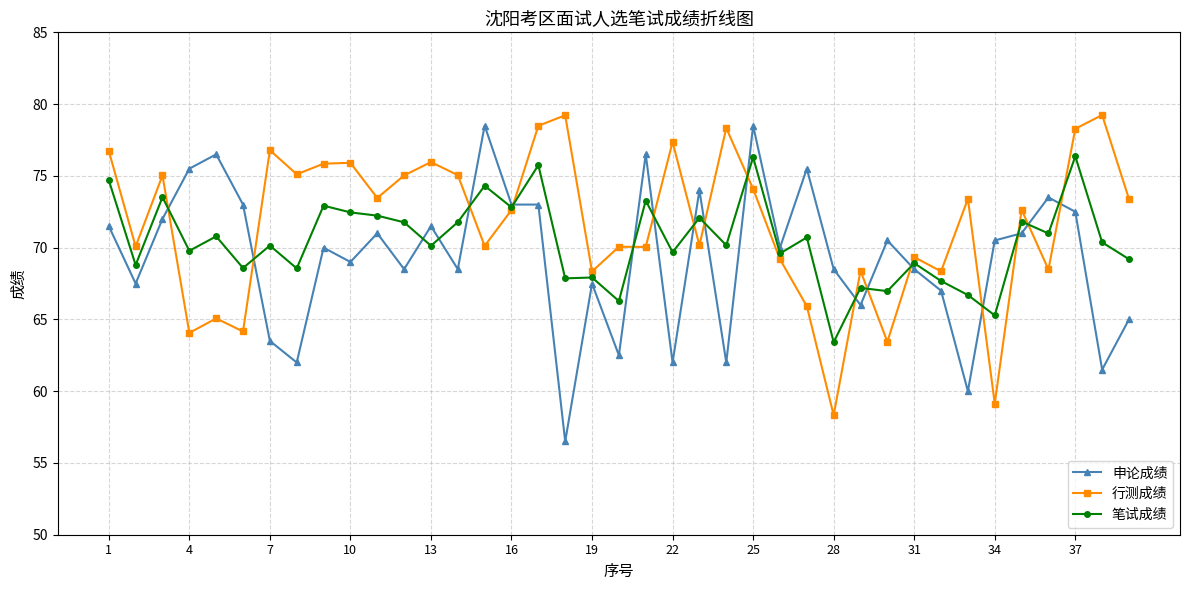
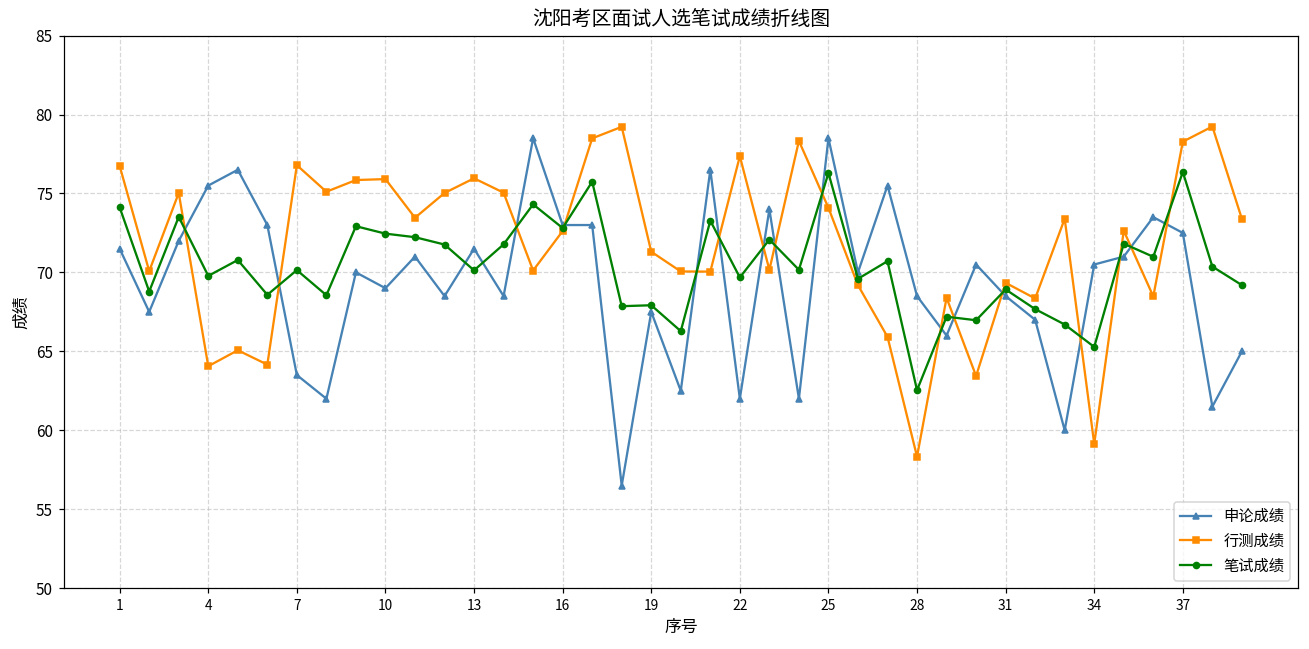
  {
    "申论成绩": {
      "1": 71.5,
      "4": 75.5,
      "7": 63.5,
      "10": 69.0,
      "13": 71.5,
      "16": 73.0,
      "19": 67.5,
      "22": 62.0,
      "25": 78.5,
      "28": 68.5,
      "31": 68.5,
      "34": 70.5,
      "37": 72.5
    },
    "行测成绩": {
      "1": 76.7,
      "4": 64.1,
      "7": 76.8,
      "10": 75.9,
      "13": 76.0,
      "16": 72.6,
-     "19": 68.3,
+     "19": 71.3,
      "22": 77.4,
      "25": 74.1,
      "28": 58.3,
      "31": 69.3,
      "34": 59.1,
      "37": 78.3
    },
    "笔试成绩": {
-     "1": 74.7,
+     "1": 74.1,
      "4": 69.8,
      "7": 70.1,
      "10": 72.5,
      "13": 70.1,
      "16": 72.8,
      "19": 67.9,
      "22": 69.7,
      "25": 76.3,
-     "28": 63.4,
+     "28": 62.5,
      "31": 68.9,
      "34": 65.3,
      "37": 76.4
    }
  }
